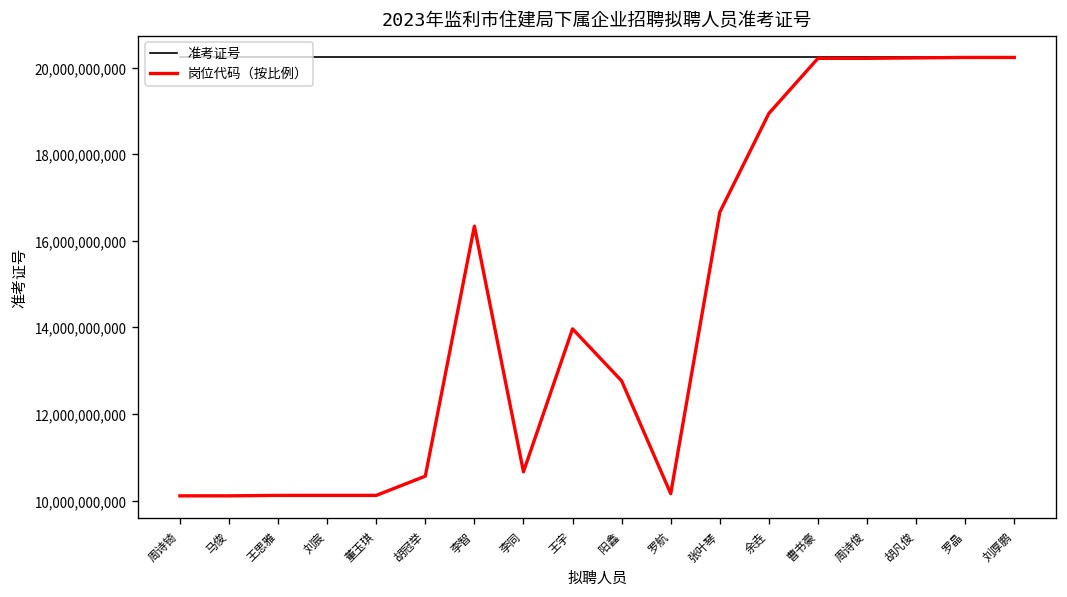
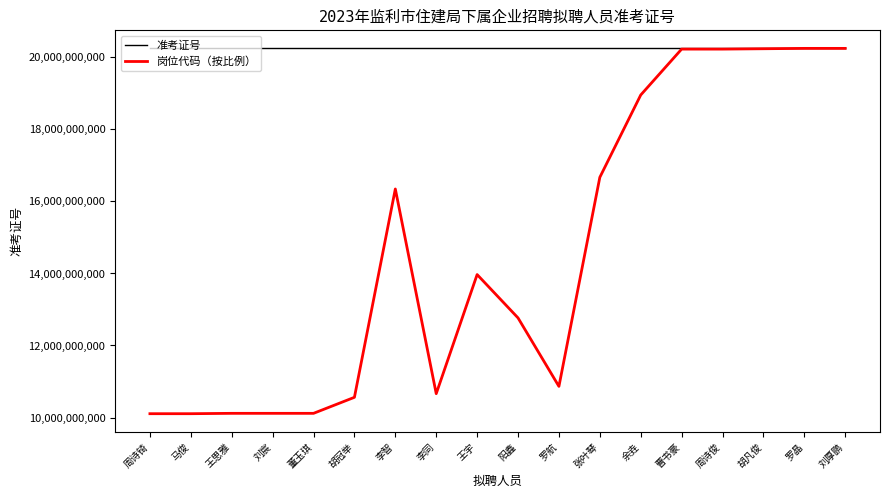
  {
    "准考证号": {
      "刘宸": "20,200,000,000",
      "董玉琪": "20,200,000,000",
      "胡冠举": "20,200,000,000",
      "李智": "20,200,000,000",
      "李同": "20,200,000,000",
      "王宇": "20,200,000,000",
      "阳鑫": "20,200,000,000",
      "罗航": "20,200,000,000",
      "张叶琴": "20,200,000,000",
      "余垚": "20,200,000,000"
    },
    "岗位代码（按比例）": {
      "周诗锜": "10,100,000,000",
      "马俊": "10,100,000,000",
      "王思雅": "10,100,000,000",
      "刘宸": "10,100,000,000",
      "董玉琪": "10,100,000,000",
      "胡冠举": "10,600,000,000",
      "李智": "16,300,000,000",
      "李同": "10,700,000,000",
      "王宇": "14,000,000,000",
      "阳鑫": "12,800,000,000",
-     "罗航": "10,200,000,000",
+     "罗航": "10,900,000,000",
      "张叶琴": "16,700,000,000",
      "余垚": "18,900,000,000"
    }
  }
